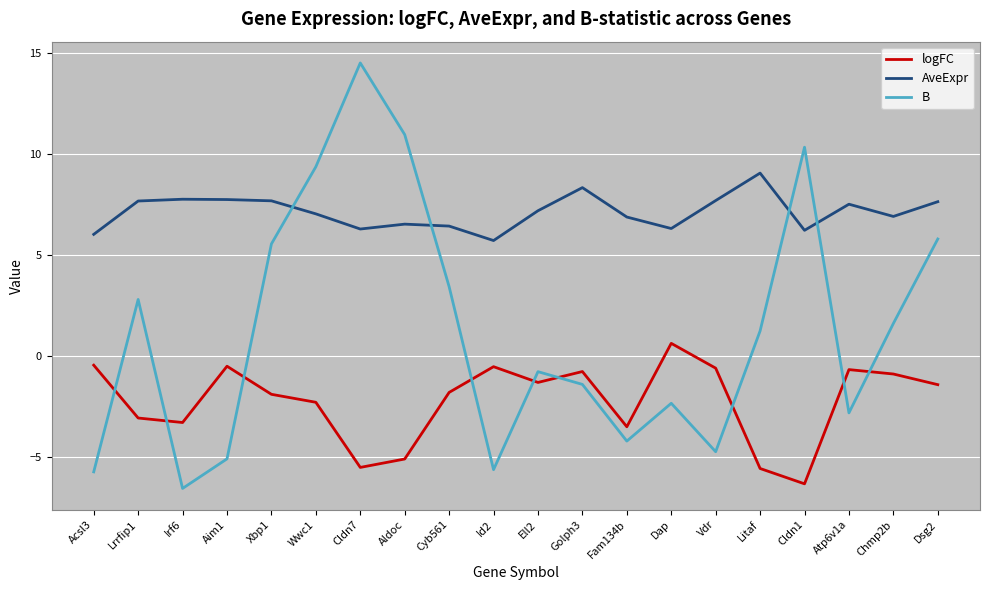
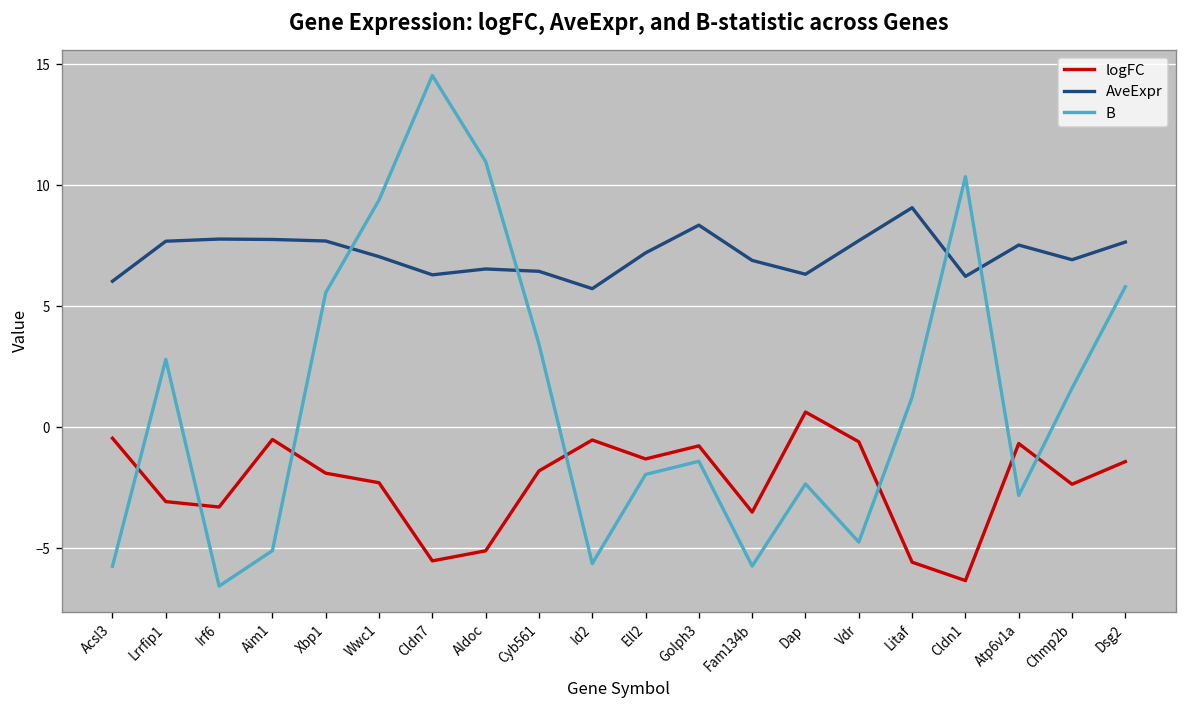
  {
    "logFC": {
      "Acsl3": -0.4,
      "Lrrfip1": -3.1,
      "Irf6": -3.3,
      "Aim1": -0.5,
      "Xbp1": -1.9,
      "Wwc1": -2.3,
      "Cldn7": -5.5,
      "Aldoc": -5.1,
      "Cyb561": -1.8,
      "Id2": -0.5,
      "Ell2": -1.3,
      "Golph3": -0.8,
      "Fam134b": -3.5,
      "Dap": 0.6,
      "Vdr": -0.6,
      "Litaf": -5.6,
      "Cldn1": -6.3,
      "Atp6v1a": -0.7,
-     "Chmp2b": -0.9,
+     "Chmp2b": -2.3,
      "Dsg2": -1.4
    },
    "AveExpr": {
      "Acsl3": 6.0,
      "Lrrfip1": 7.7,
      "Irf6": 7.8,
      "Aim1": 7.8,
      "Xbp1": 7.7,
      "Wwc1": 7.0,
      "Cldn7": 6.3,
      "Aldoc": 6.5,
      "Cyb561": 6.4,
      "Id2": 5.7,
      "Ell2": 7.2,
      "Golph3": 8.3,
      "Fam134b": 6.9,
      "Dap": 6.3,
      "Vdr": 7.7,
      "Litaf": 9.1,
      "Cldn1": 6.2,
      "Atp6v1a": 7.5,
      "Chmp2b": 6.9,
      "Dsg2": 7.7
    },
    "B": {
      "Acsl3": -5.7,
      "Lrrfip1": 2.8,
      "Irf6": -6.6,
      "Aim1": -5.1,
      "Xbp1": 5.6,
      "Wwc1": 9.4,
      "Cldn7": 14.5,
      "Aldoc": 11.0,
      "Cyb561": 3.4,
      "Id2": -5.6,
-     "Ell2": -0.8,
+     "Ell2": -1.9,
      "Golph3": -1.4,
-     "Fam134b": -4.2,
+     "Fam134b": -5.7,
      "Dap": -2.3,
      "Vdr": -4.7,
      "Litaf": 1.2,
      "Cldn1": 10.3,
      "Atp6v1a": -2.8,
      "Chmp2b": 1.6,
      "Dsg2": 5.8
    }
  }
